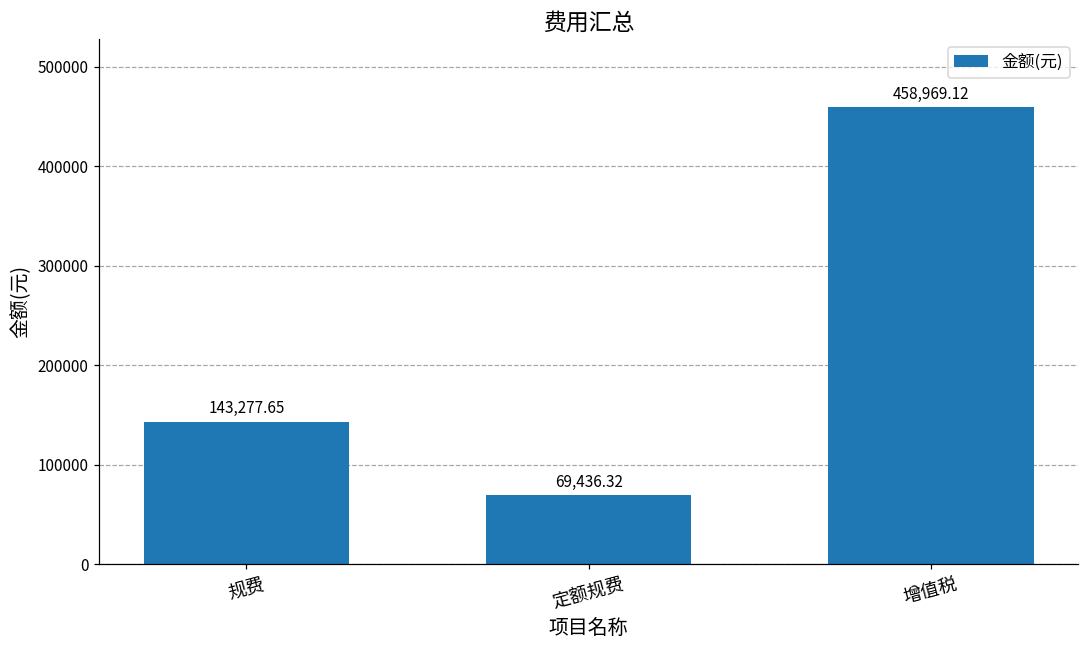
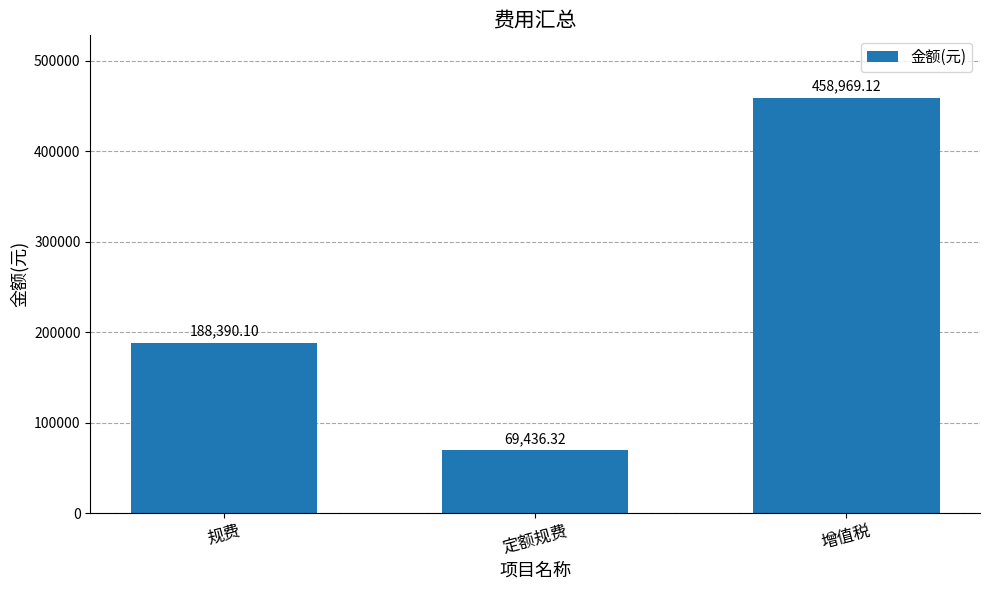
  {
-   "规费": "143,277.65",
+   "规费": "188,390.10",
    "定额规费": "69,436.32",
    "增值税": "458,969.12"
  }
